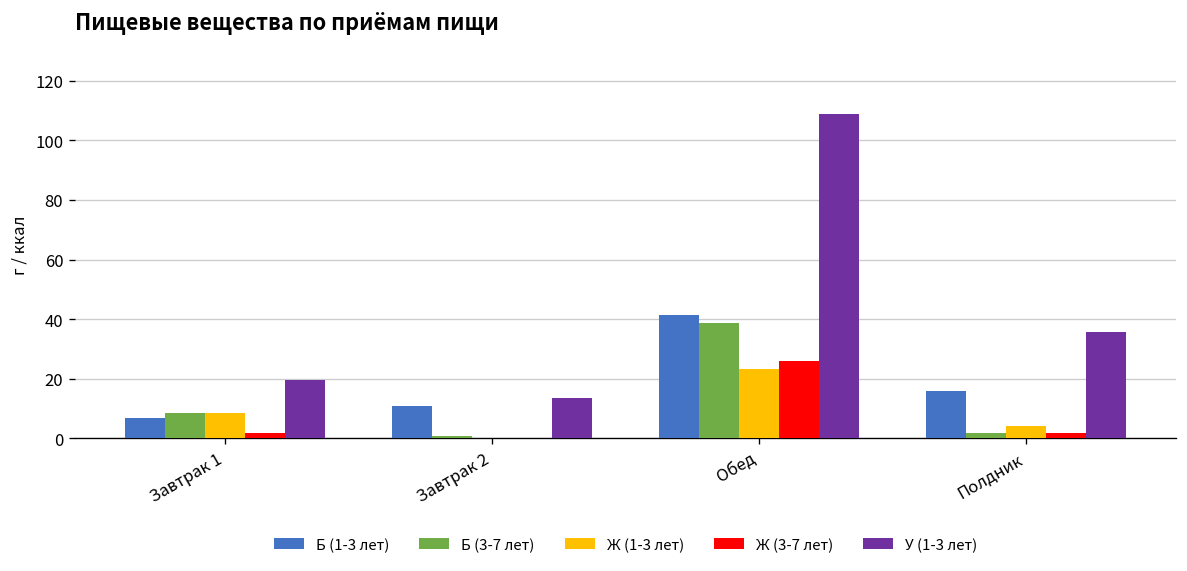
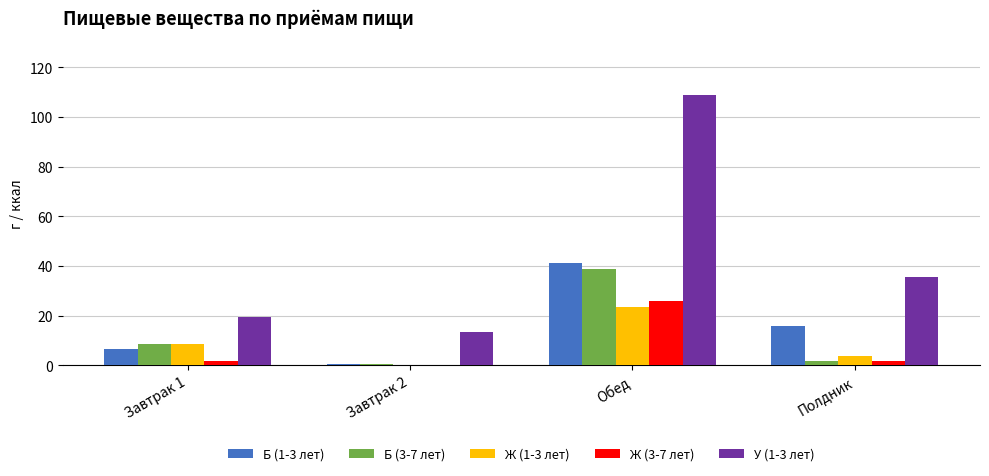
  {
    "Б (1-3 лет)": {
      "Завтрак 1": 7,
-     "Завтрак 2": 11,
+     "Завтрак 2": 1,
      "Обед": 41,
      "Полдник": 16
    },
    "Б (3-7 лет)": {
      "Завтрак 1": 9,
      "Обед": 39,
      "Полдник": 2
    },
    "Ж (1-3 лет)": {
      "Завтрак 1": 9,
      "Обед": 23,
      "Полдник": 4
    },
    "Ж (3-7 лет)": {
      "Завтрак 1": 2,
      "Обед": 26,
      "Полдник": 2
    },
    "У (1-3 лет)": {
      "Завтрак 1": 20,
      "Завтрак 2": 13,
      "Обед": 109,
      "Полдник": 36
    }
  }
